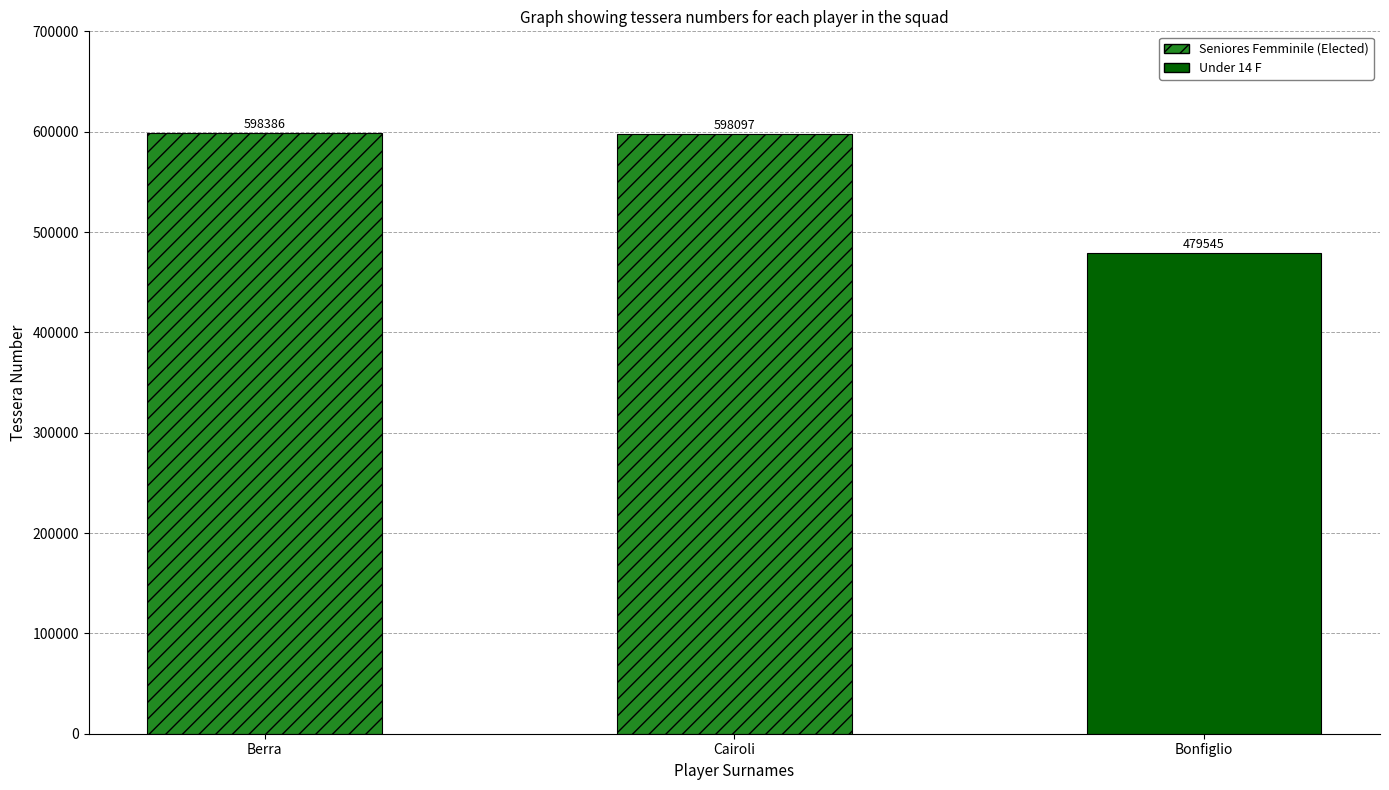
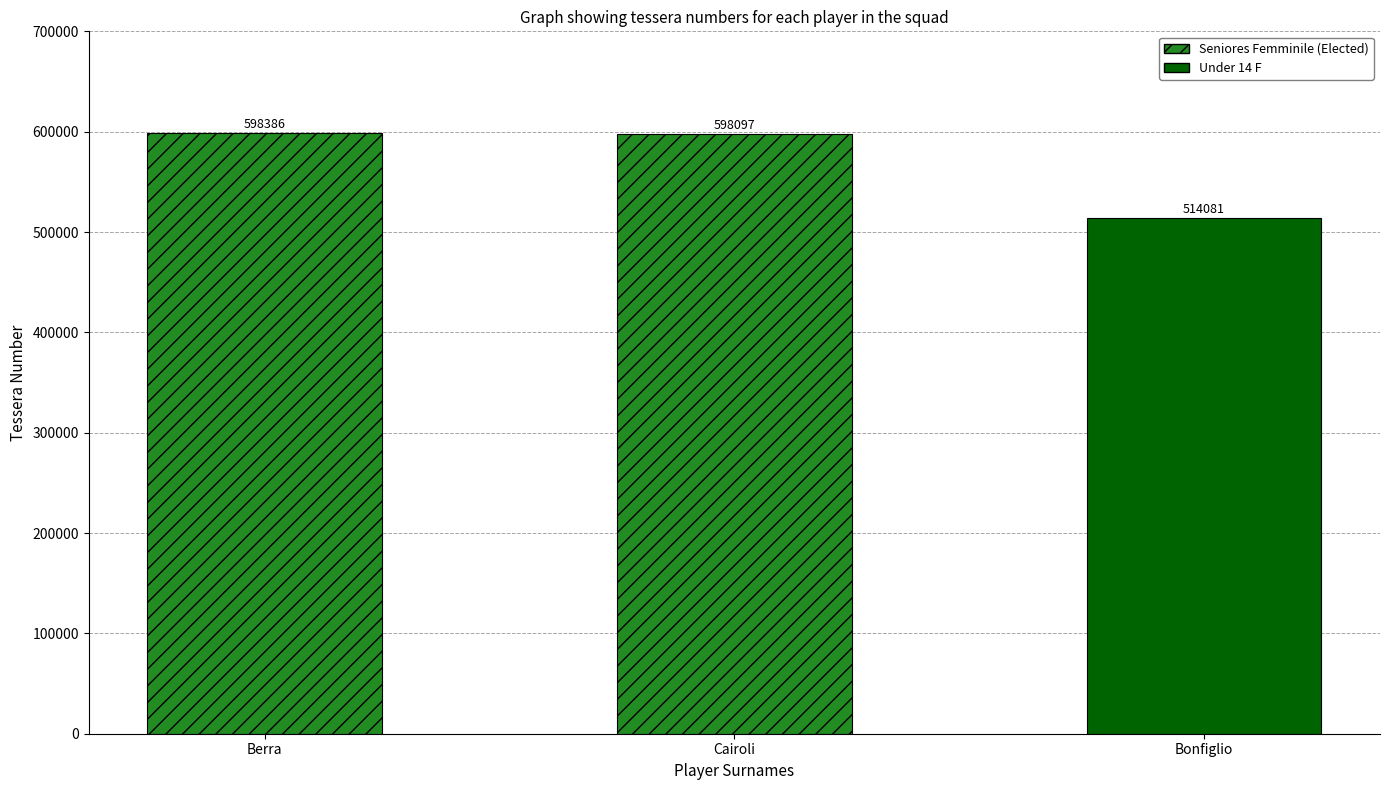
  {
    "Berra": 598386,
    "Cairoli": 598097,
-   "Bonfiglio": 479545
+   "Bonfiglio": 514081
  }
